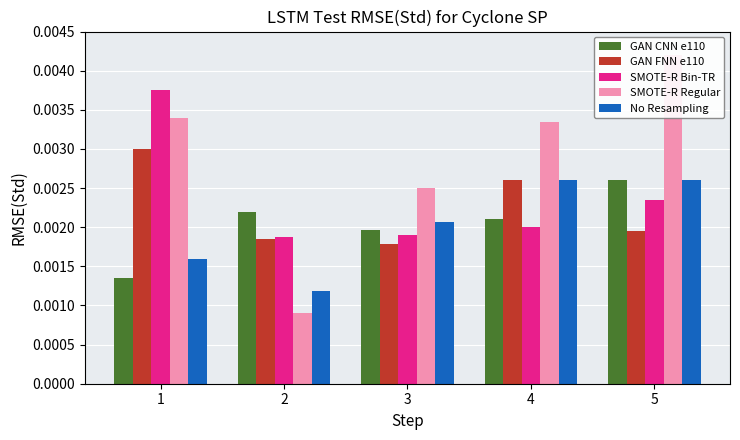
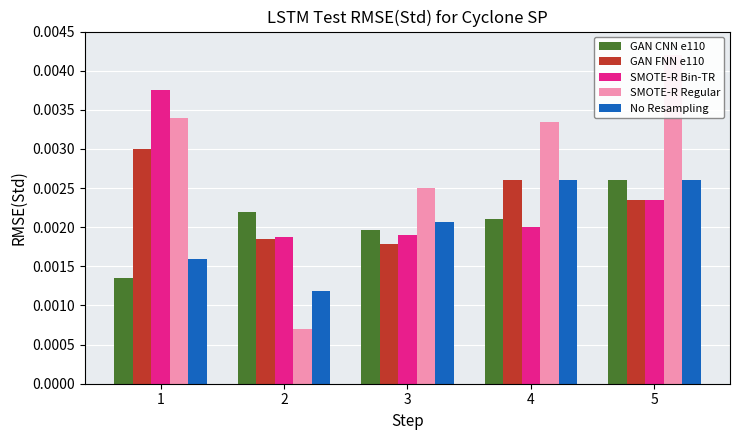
  {
    "GAN CNN e110": {
      "1": 0.0014,
      "2": 0.0022,
      "3": 0.0020,
      "4": 0.0021,
      "5": 0.0026
    },
    "GAN FNN e110": {
      "1": 0.0030,
      "2": 0.0019,
      "3": 0.0018,
      "4": 0.0026,
-     "5": 0.0020
+     "5": 0.0024
    },
    "SMOTE-R Bin-TR": {
      "1": 0.0038,
      "2": 0.0019,
      "3": 0.0019,
      "4": 0.0020,
      "5": 0.0024
    },
    "SMOTE-R Regular": {
      "1": 0.0034,
-     "2": 0.0009,
+     "2": 0.0007,
      "3": 0.0025,
      "4": 0.0034
    },
    "No Resampling": {
      "1": 0.0016,
      "2": 0.0012,
      "3": 0.0021,
      "4": 0.0026,
      "5": 0.0026
    }
  }
